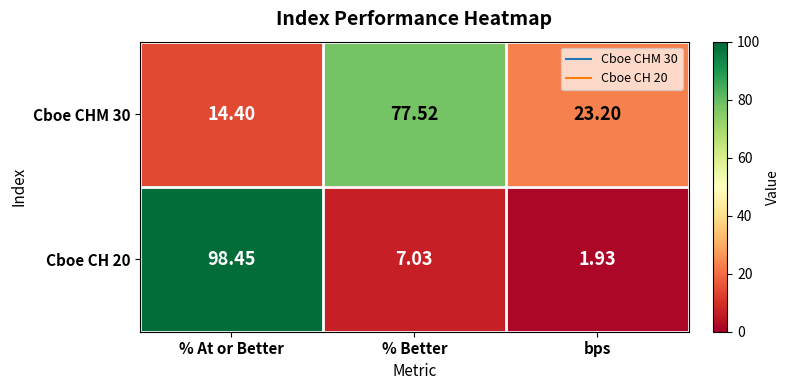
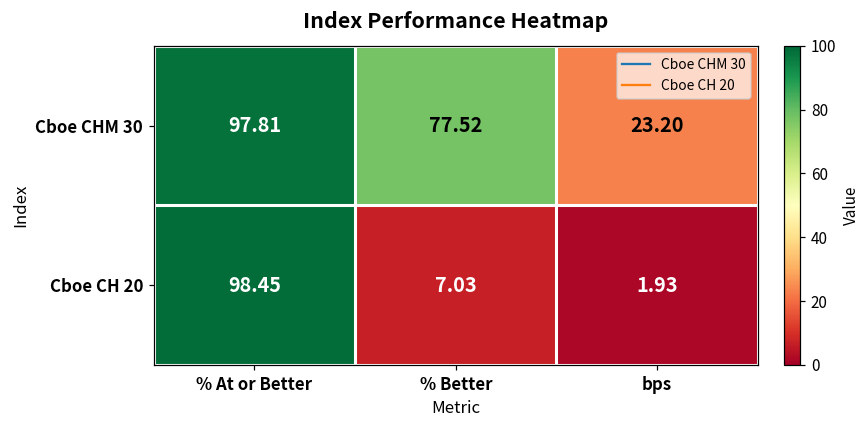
  {
    "Cboe CHM 30": {
-     "% At or Better": 14.40,
+     "% At or Better": 97.81,
      "% Better": 77.52,
      "bps": 23.20
    },
    "Cboe CH 20": {
      "% At or Better": 98.45,
      "% Better": 7.03,
      "bps": 1.93
    }
  }
